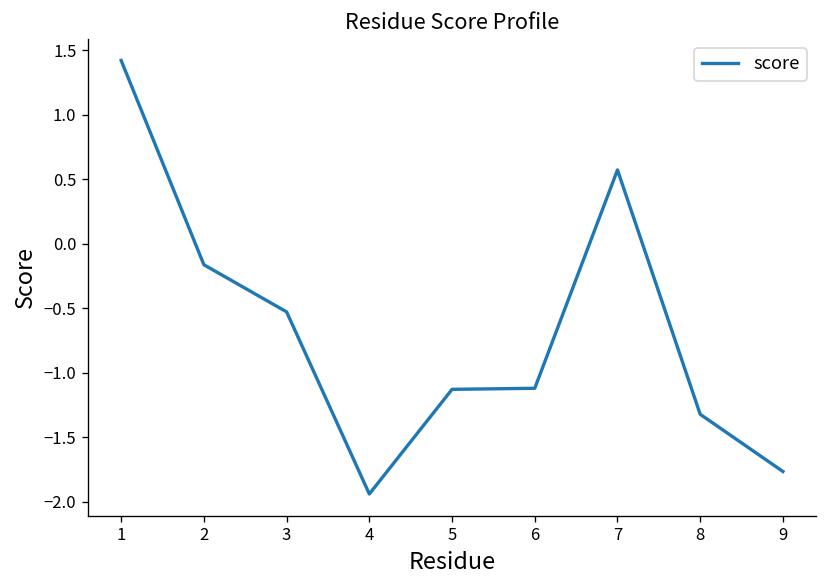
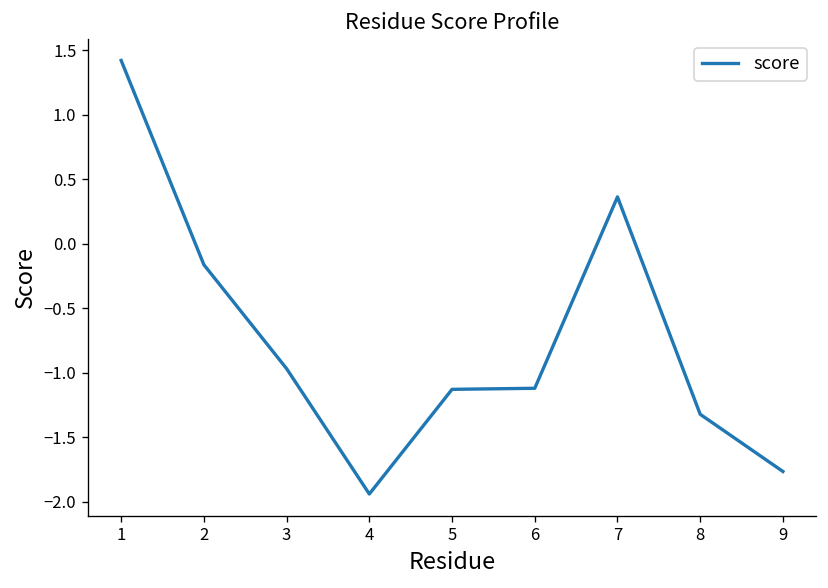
  {
    "1": 1.42,
    "2": -0.16,
-   "3": -0.53,
+   "3": -0.97,
    "4": -1.94,
    "5": -1.13,
    "6": -1.12,
-   "7": 0.57,
+   "7": 0.36,
    "8": -1.32,
    "9": -1.76
  }
